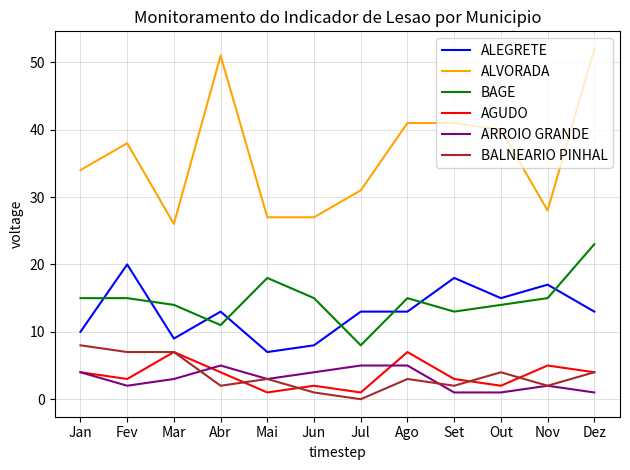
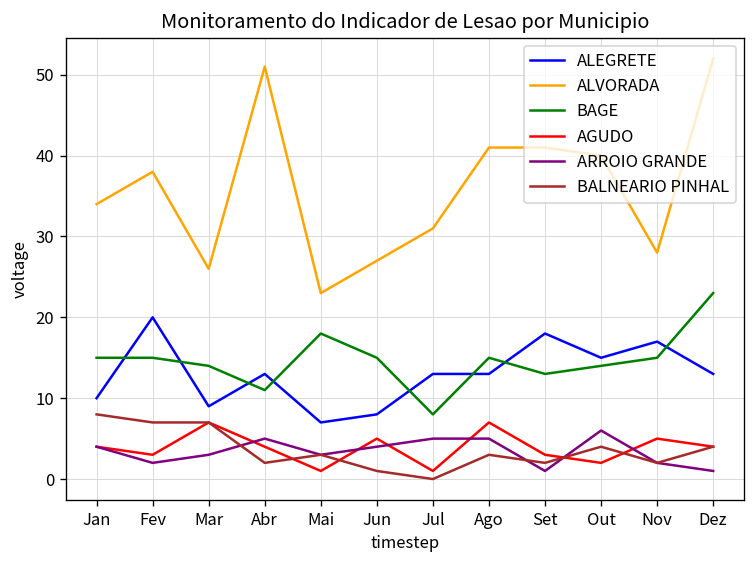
  {
    "ALEGRETE": {
      "Jan": 10,
      "Fev": 20,
      "Mar": 9,
      "Abr": 13,
      "Mai": 7,
      "Jun": 8,
      "Jul": 13,
      "Ago": 13,
      "Set": 18,
      "Out": 15,
      "Nov": 17,
      "Dez": 13
    },
    "ALVORADA": {
      "Jan": 34,
      "Fev": 38,
      "Mar": 26,
      "Abr": 51,
-     "Mai": 27,
+     "Mai": 23,
      "Jun": 27,
      "Jul": 31,
      "Ago": 41,
      "Nov": 28
    },
    "BAGE": {
      "Jan": 15,
      "Fev": 15,
      "Mar": 14,
      "Abr": 11,
      "Mai": 18,
      "Jun": 15,
      "Jul": 8,
      "Ago": 15,
      "Set": 13,
      "Out": 14,
      "Nov": 15,
      "Dez": 23
    },
    "AGUDO": {
      "Fev": 3,
      "Abr": 4,
      "Mai": 1,
-     "Jun": 2,
+     "Jun": 5,
      "Jul": 1,
      "Ago": 7,
      "Set": 3,
      "Out": 2,
      "Nov": 5
    },
    "ARROIO GRANDE": {
      "Fev": 2,
      "Mar": 3,
      "Abr": 5,
      "Jun": 4,
      "Jul": 5,
      "Ago": 5,
      "Set": 1,
-     "Out": 1,
+     "Out": 6,
      "Dez": 1
    },
    "BALNEARIO PINHAL": {
      "Jan": 8,
      "Fev": 7,
      "Abr": 2,
      "Jun": 1,
      "Jul": 0,
      "Ago": 3,
      "Set": 2,
      "Out": 4
    }
  }
